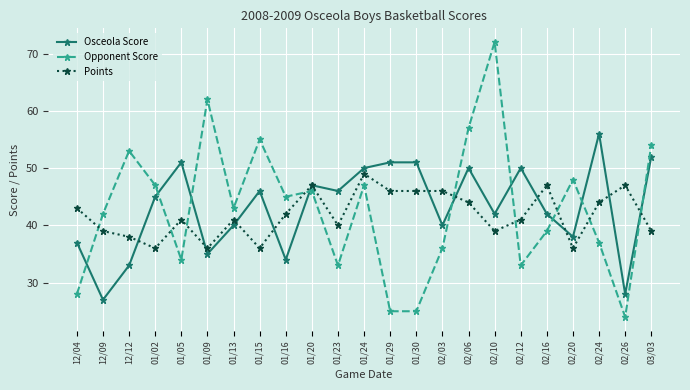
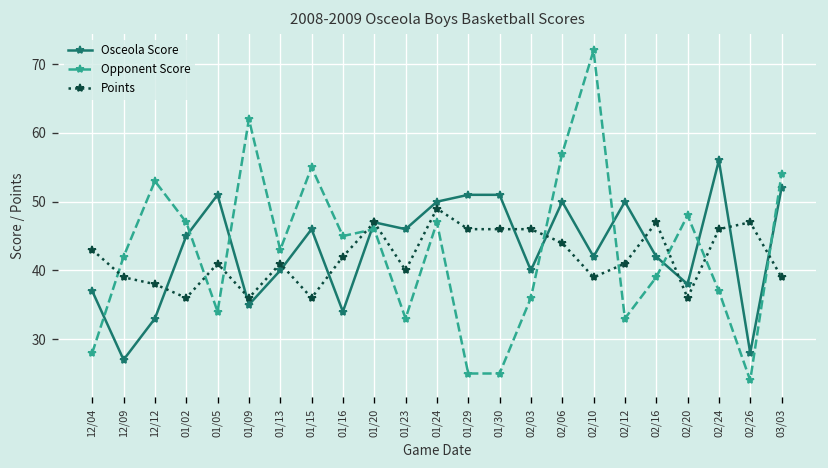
  {
    "Osceola Score": {
      "12/04": 37,
      "12/09": 27,
      "12/12": 33,
      "01/02": 45,
      "01/05": 51,
      "01/09": 35,
      "01/13": 40,
      "01/15": 46,
      "01/16": 34,
      "01/23": 46,
      "01/24": 50,
      "01/29": 51,
      "01/30": 51,
      "02/03": 40,
      "02/06": 50,
      "02/10": 42,
      "02/12": 50,
      "02/16": 42,
      "02/20": 38,
      "02/24": 56,
      "02/26": 28,
      "03/03": 52
    },
    "Opponent Score": {
      "12/04": 28,
      "12/09": 42,
      "12/12": 53,
      "01/02": 47,
      "01/05": 34,
      "01/09": 62,
      "01/13": 43,
      "01/15": 55,
      "01/16": 45,
      "01/20": 46,
      "01/23": 33,
      "01/24": 47,
      "01/29": 25,
      "01/30": 25,
      "02/03": 36,
      "02/06": 57,
      "02/10": 72,
      "02/12": 33,
      "02/16": 39,
      "02/20": 48,
      "02/24": 37,
      "02/26": 24,
      "03/03": 54
    },
    "Points": {
      "12/04": 43,
      "12/09": 39,
      "12/12": 38,
      "01/02": 36,
      "01/05": 41,
      "01/09": 36,
      "01/13": 41,
      "01/15": 36,
      "01/16": 42,
      "01/23": 40,
      "01/24": 49,
      "01/29": 46,
      "01/30": 46,
      "02/03": 46,
      "02/06": 44,
      "02/10": 39,
      "02/12": 41,
      "02/16": 47,
      "02/20": 36,
-     "02/24": 44,
+     "02/24": 46,
      "02/26": 47,
      "03/03": 39
    }
  }
